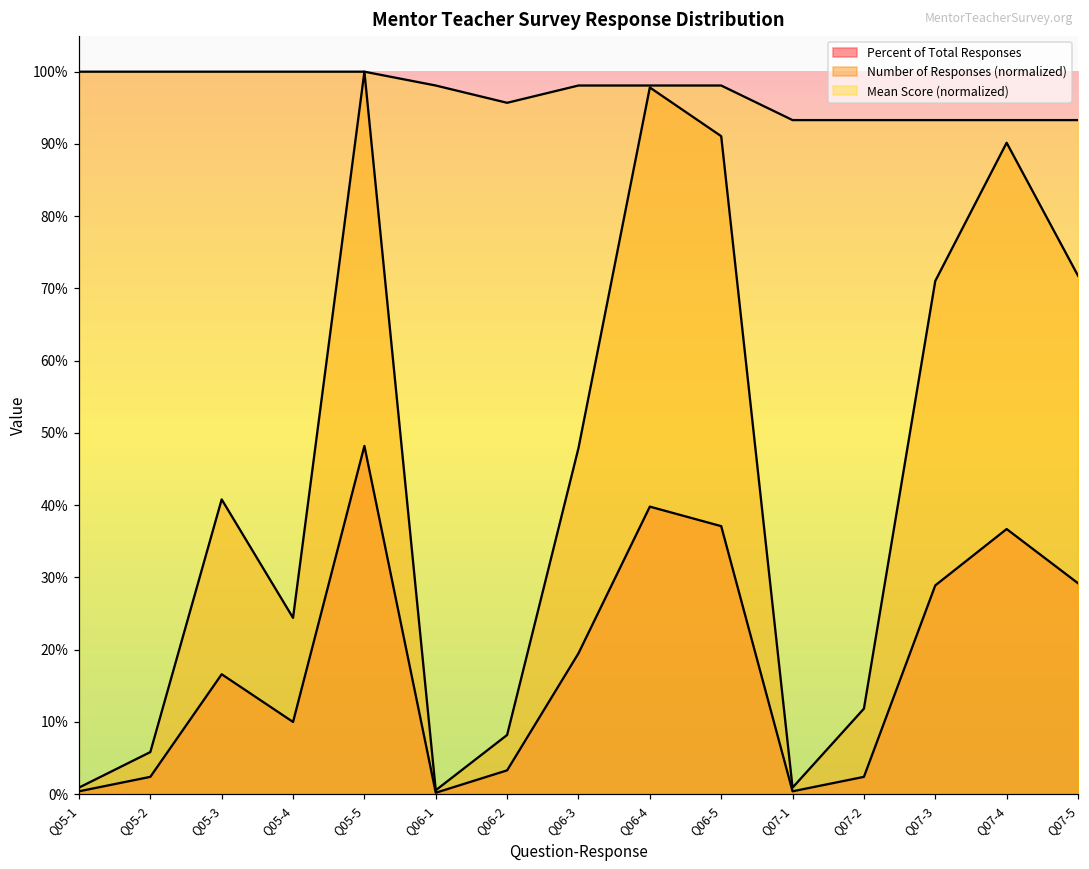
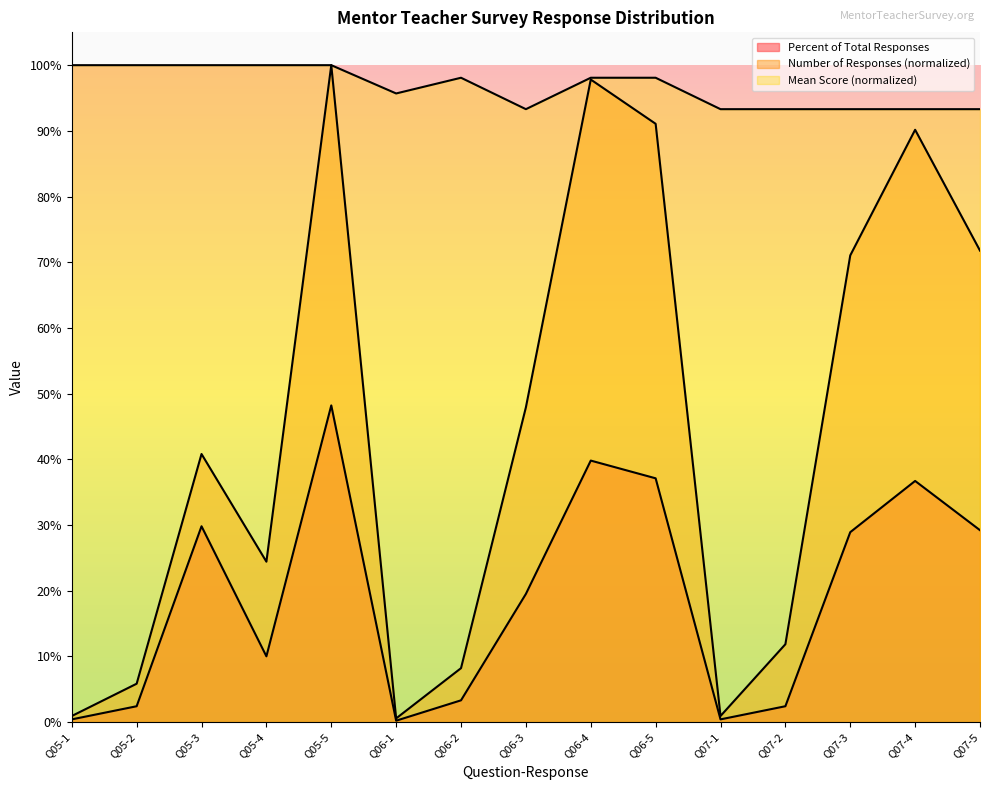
  {
    "Percent of Total Responses": {
      "Q05-1": "0%",
      "Q05-2": "2%",
-     "Q05-3": "17%",
+     "Q05-3": "30%",
      "Q05-4": "10%",
      "Q05-5": "48%",
      "Q06-2": "3%",
      "Q06-3": "20%",
      "Q06-4": "40%",
      "Q06-5": "37%",
      "Q07-1": "0%",
      "Q07-2": "2%",
      "Q07-3": "29%",
      "Q07-4": "37%",
      "Q07-5": "29%"
    },
    "Number of Responses (normalized)": {
      "Q05-1": "1%",
      "Q05-2": "6%",
      "Q05-3": "41%",
      "Q05-4": "24%",
      "Q06-2": "8%",
      "Q06-3": "48%",
      "Q06-5": "91%",
      "Q07-1": "1%",
      "Q07-2": "12%",
      "Q07-3": "71%",
      "Q07-4": "90%",
      "Q07-5": "72%"
    },
    "Mean Score (normalized)": {
      "Q05-1": "100%",
      "Q05-2": "100%",
      "Q05-3": "100%",
      "Q05-4": "100%",
-     "Q06-1": "98%",
-     "Q06-2": "96%",
-     "Q06-3": "98%",
+     "Q06-1": "96%",
+     "Q06-2": "98%",
+     "Q06-3": "93%",
      "Q06-5": "98%",
      "Q07-1": "93%",
      "Q07-2": "93%",
      "Q07-3": "93%",
      "Q07-4": "93%",
      "Q07-5": "93%"
    }
  }
